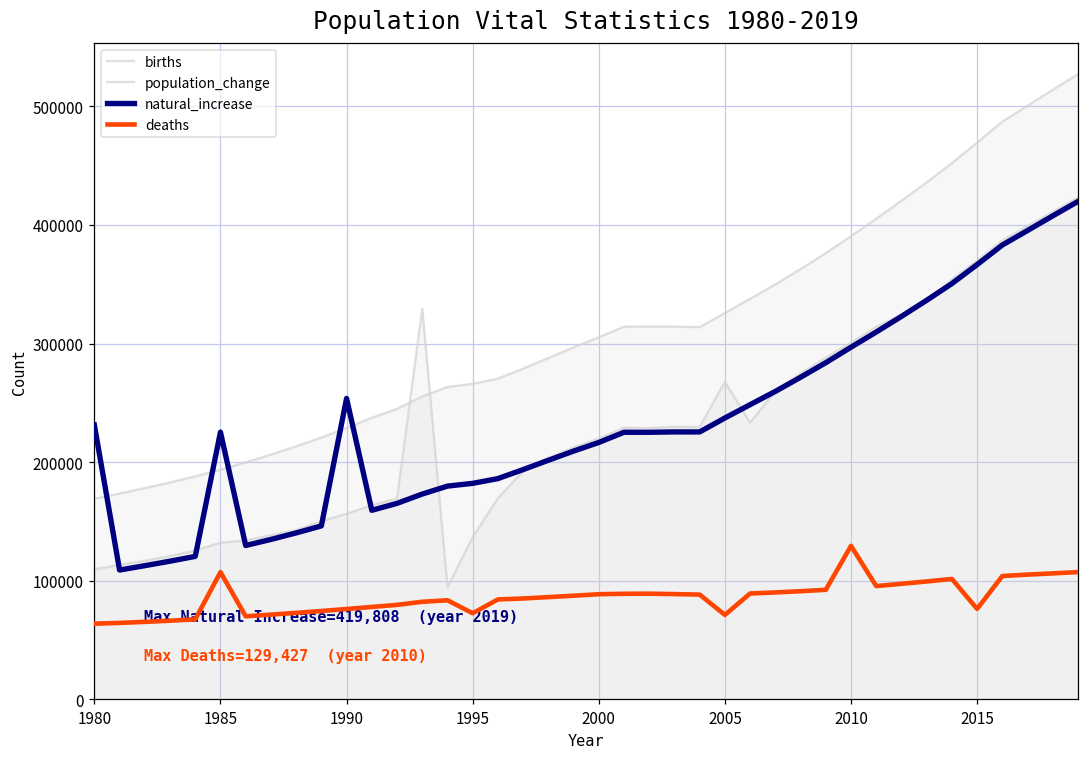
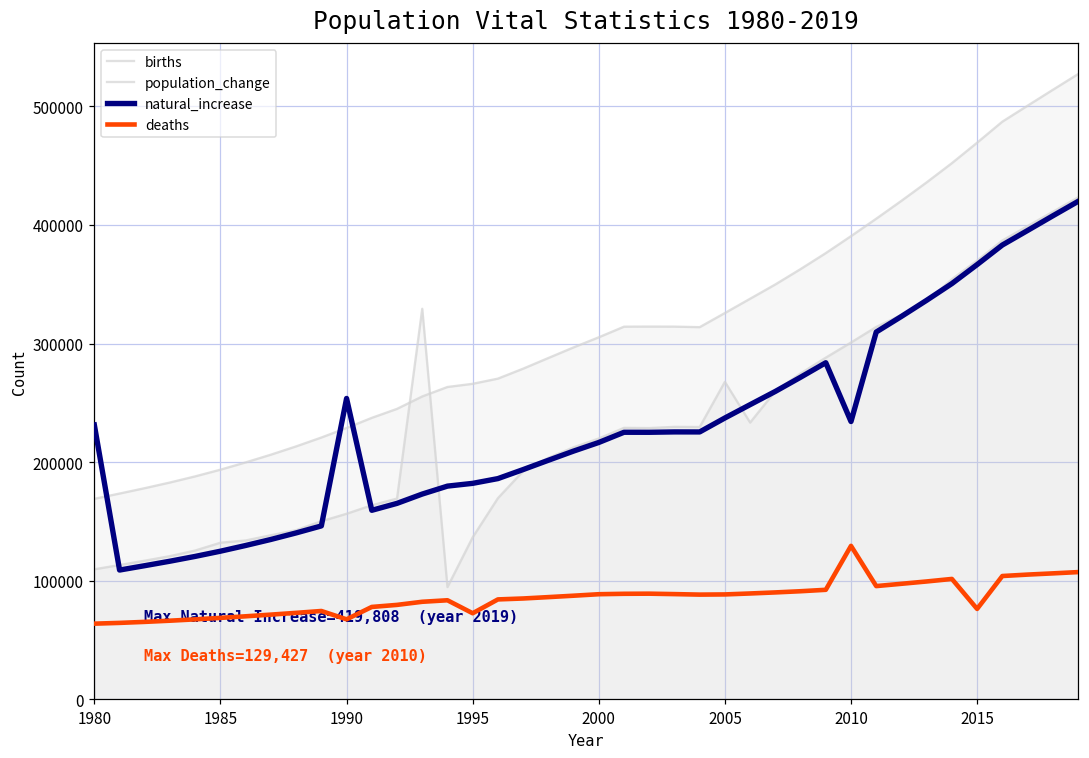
  {
    "natural_increase": {
      "1980": 231000,
-     "1985": 225000,
+     "1985": 125000,
      "1990": 254000,
      "1995": 182000,
      "2000": 217000,
      "2005": 237000,
-     "2010": 297000,
+     "2010": 234000,
      "2015": 367000
    },
    "deaths": {
      "1980": 64000,
-     "1985": 107000,
-     "1990": 76000,
+     "1985": 69000,
+     "1990": 67000,
      "2000": 89000,
-     "2005": 71000,
+     "2005": 88000,
      "2010": 129000,
      "2015": 76000
    }
  }
